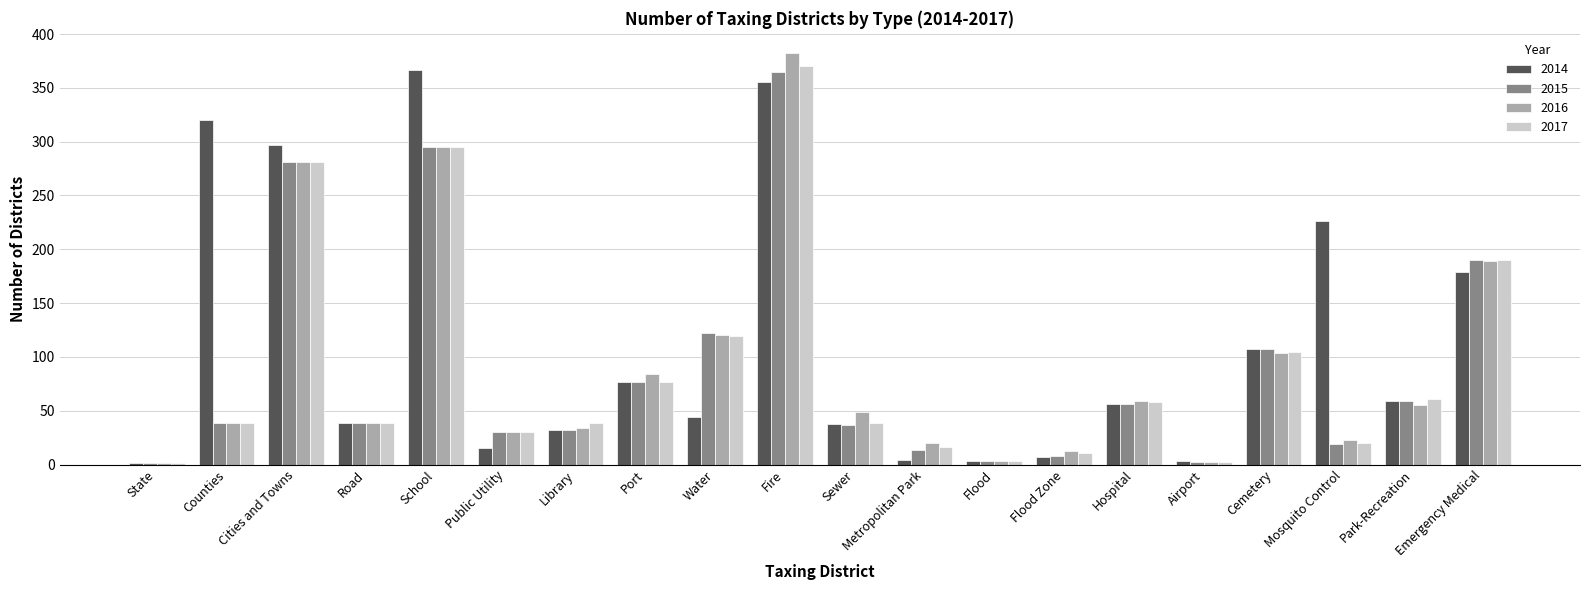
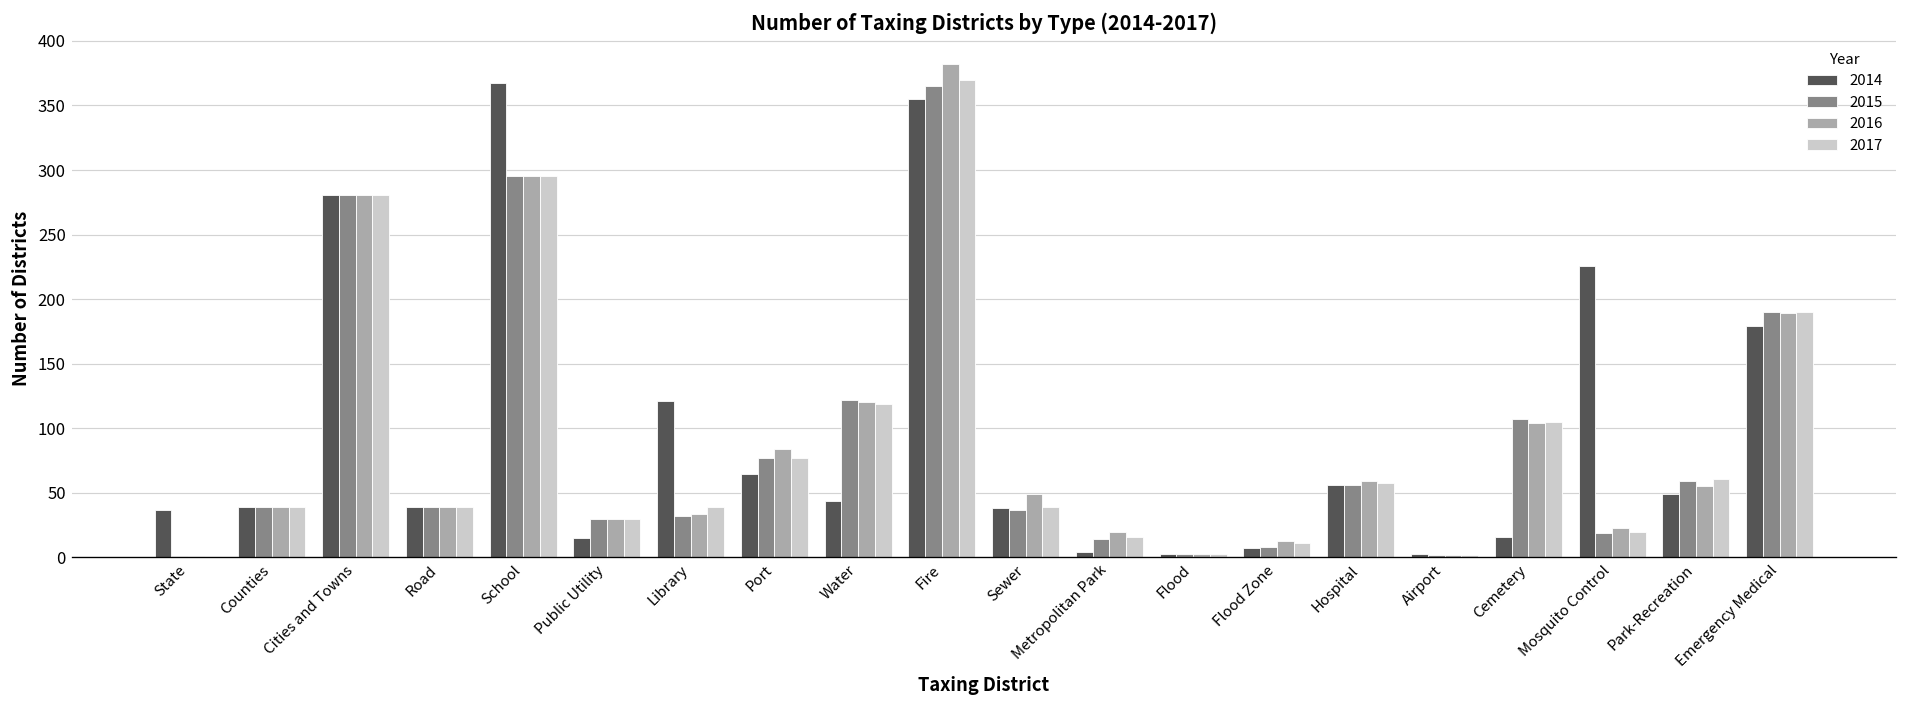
  {
    "2014": {
-     "State": 1,
-     "Counties": 320,
-     "Cities and Towns": 297,
+     "State": 37,
+     "Counties": 39,
+     "Cities and Towns": 281,
      "Road": 39,
      "School": 367,
      "Public Utility": 15,
-     "Library": 32,
-     "Port": 77,
+     "Library": 121,
+     "Port": 65,
      "Water": 44,
      "Fire": 355,
      "Sewer": 38,
      "Metropolitan Park": 4,
      "Flood": 3,
      "Flood Zone": 7,
      "Hospital": 56,
      "Airport": 3,
-     "Cemetery": 107,
+     "Cemetery": 16,
      "Mosquito Control": 226,
-     "Park-Recreation": 59,
+     "Park-Recreation": 49,
      "Emergency Medical": 179
    }
  }
